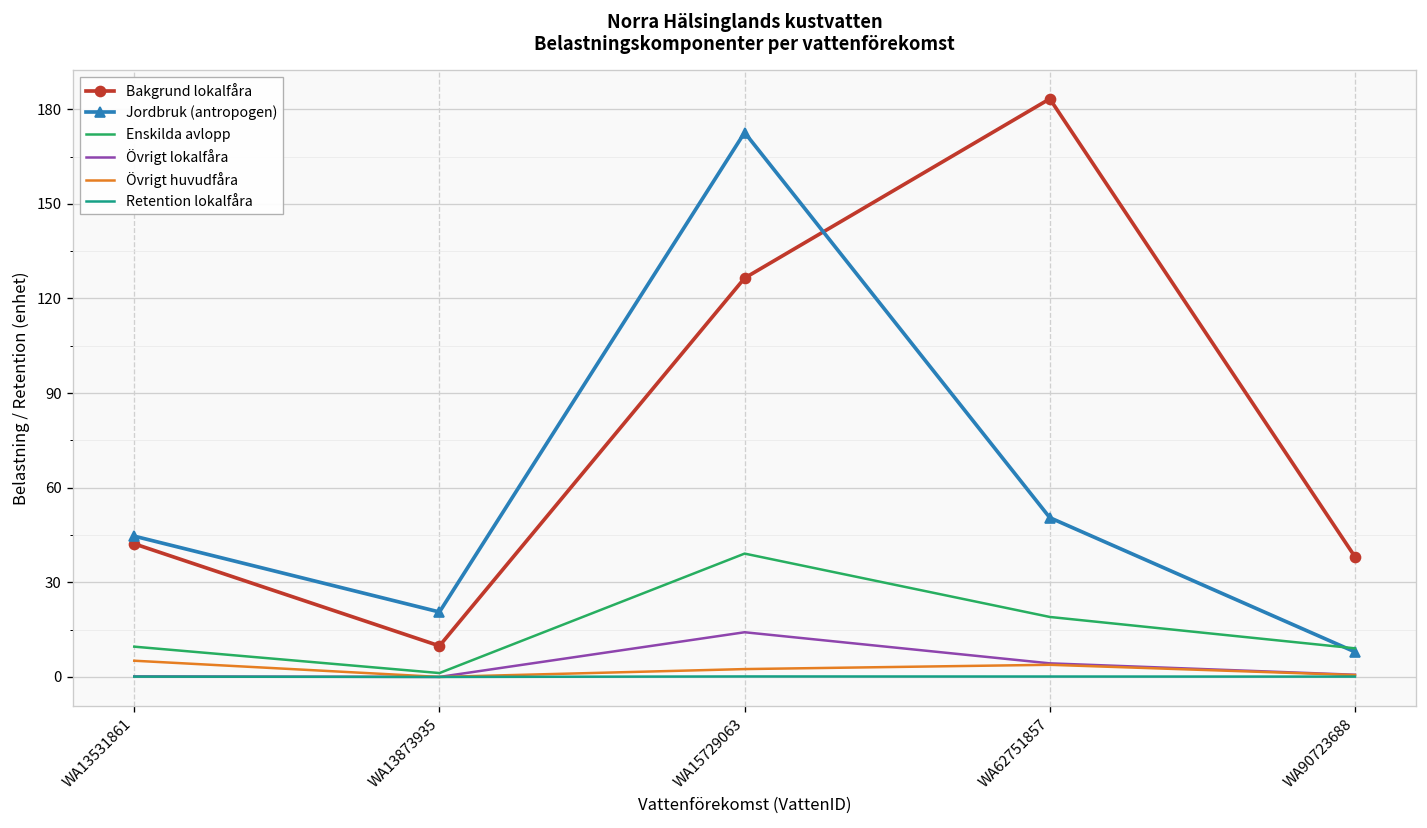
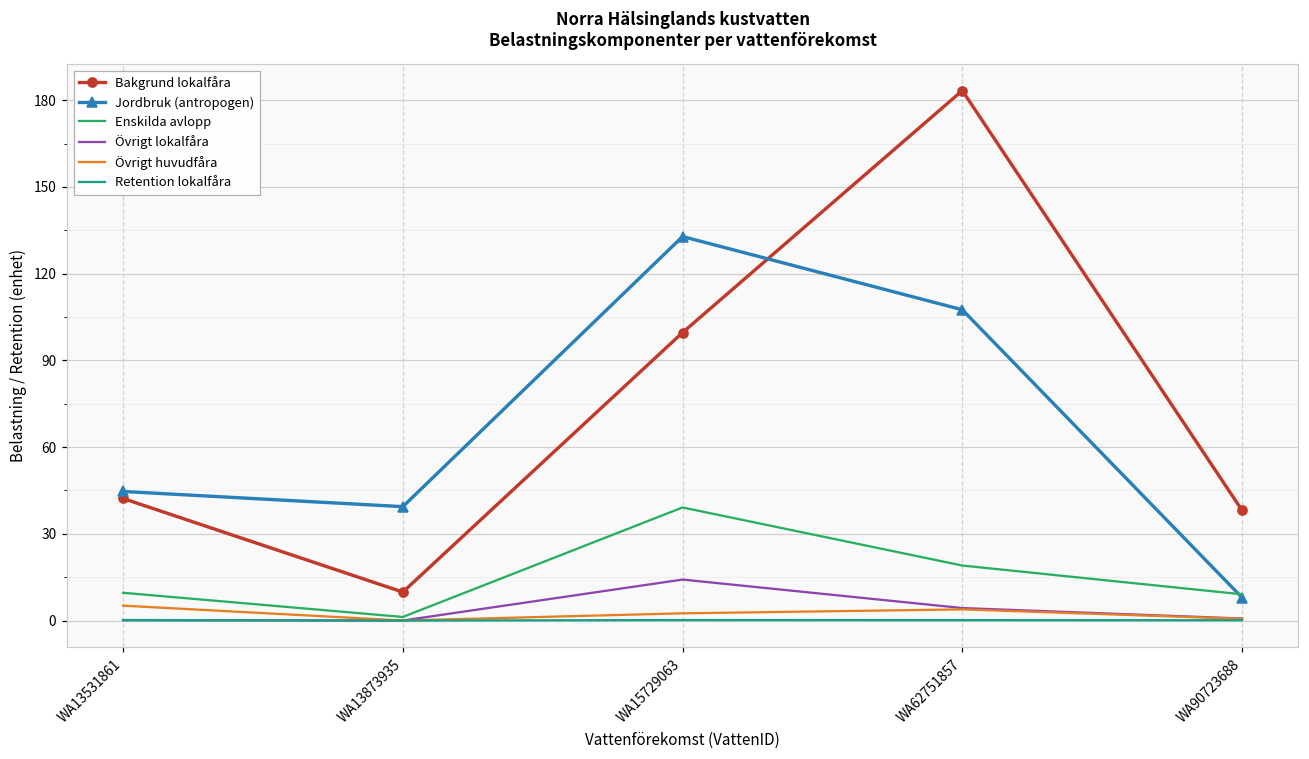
  {
    "Bakgrund lokalfåra": {
      "WA13531861": 42,
      "WA13873935": 10,
-     "WA15729063": 126,
+     "WA15729063": 100,
      "WA62751857": 183,
      "WA90723688": 38
    },
    "Jordbruk (antropogen)": {
      "WA13531861": 45,
-     "WA13873935": 21,
-     "WA15729063": 173,
-     "WA62751857": 51,
+     "WA13873935": 39,
+     "WA15729063": 133,
+     "WA62751857": 108,
      "WA90723688": 8
    },
    "Övrigt lokalfåra": {
      "WA15729063": 14
    },
    "Övrigt huvudfåra": {
      "WA13531861": 5,
      "WA15729063": 2
    }
  }
